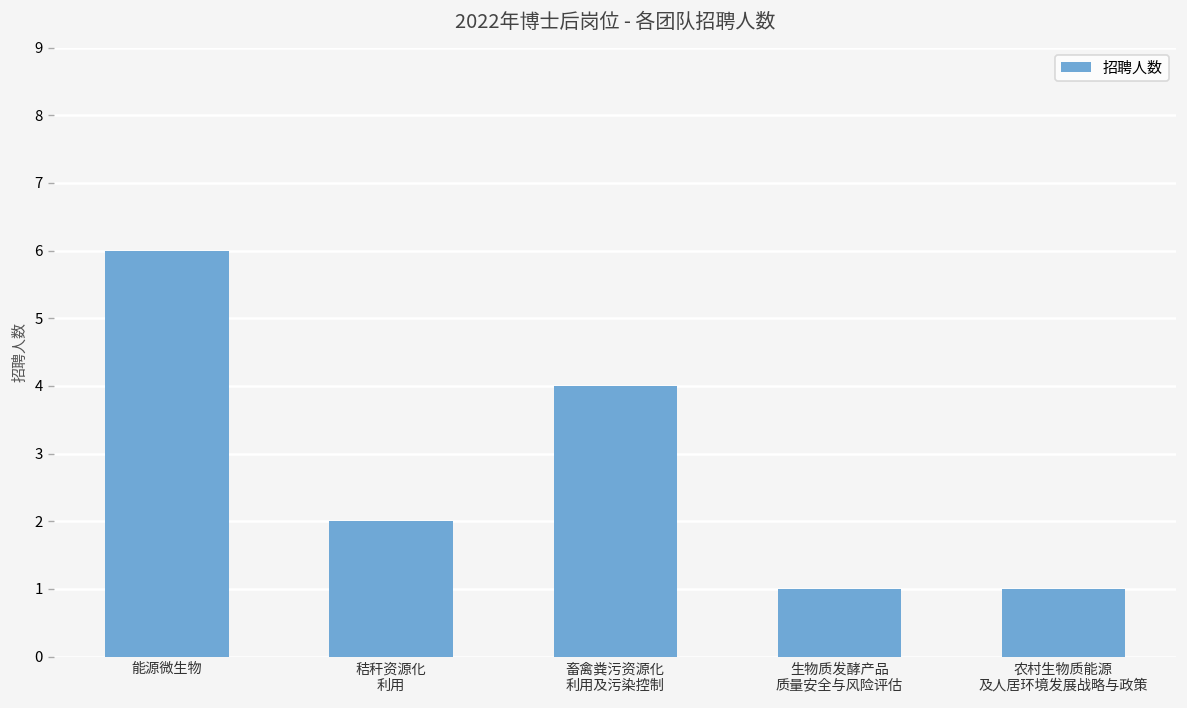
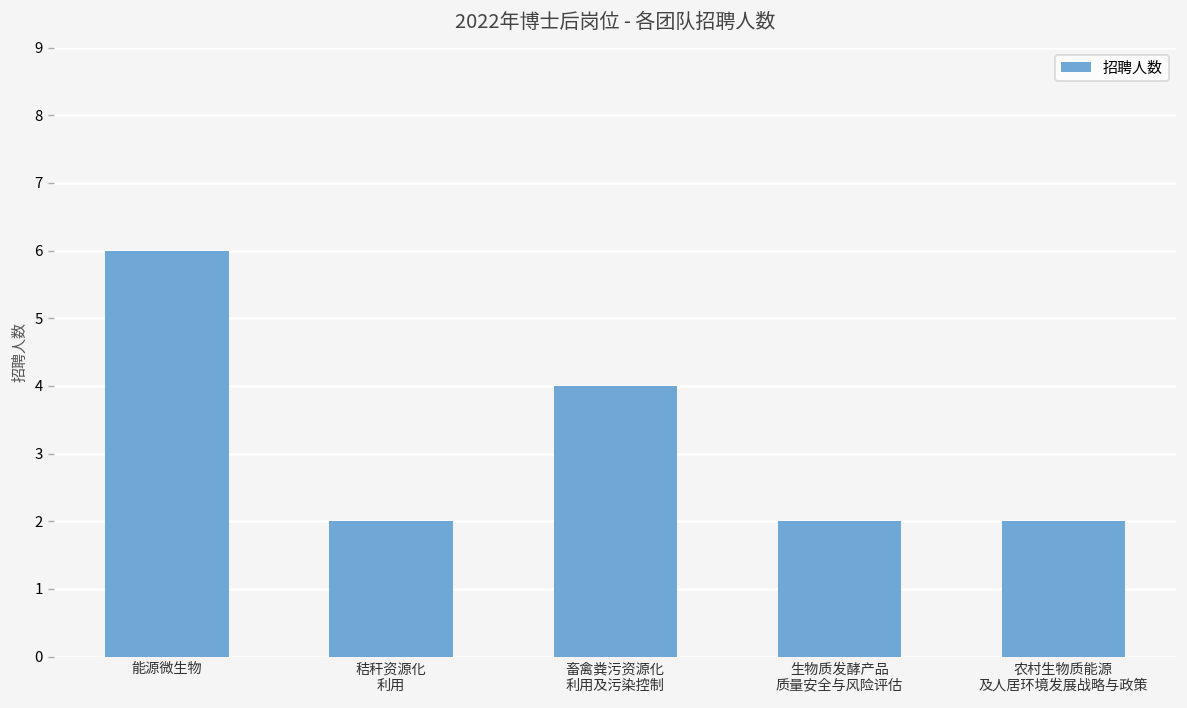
  {
    "能源微生物": 6,
    "秸秆资源化 利用": 2,
    "畜禽粪污资源化 利用及污染控制": 4,
-   "生物质发酵产品 质量安全与风险评估": 1,
-   "农村生物质能源 及人居环境发展战略与政策": 1
+   "生物质发酵产品 质量安全与风险评估": 2,
+   "农村生物质能源 及人居环境发展战略与政策": 2
  }
